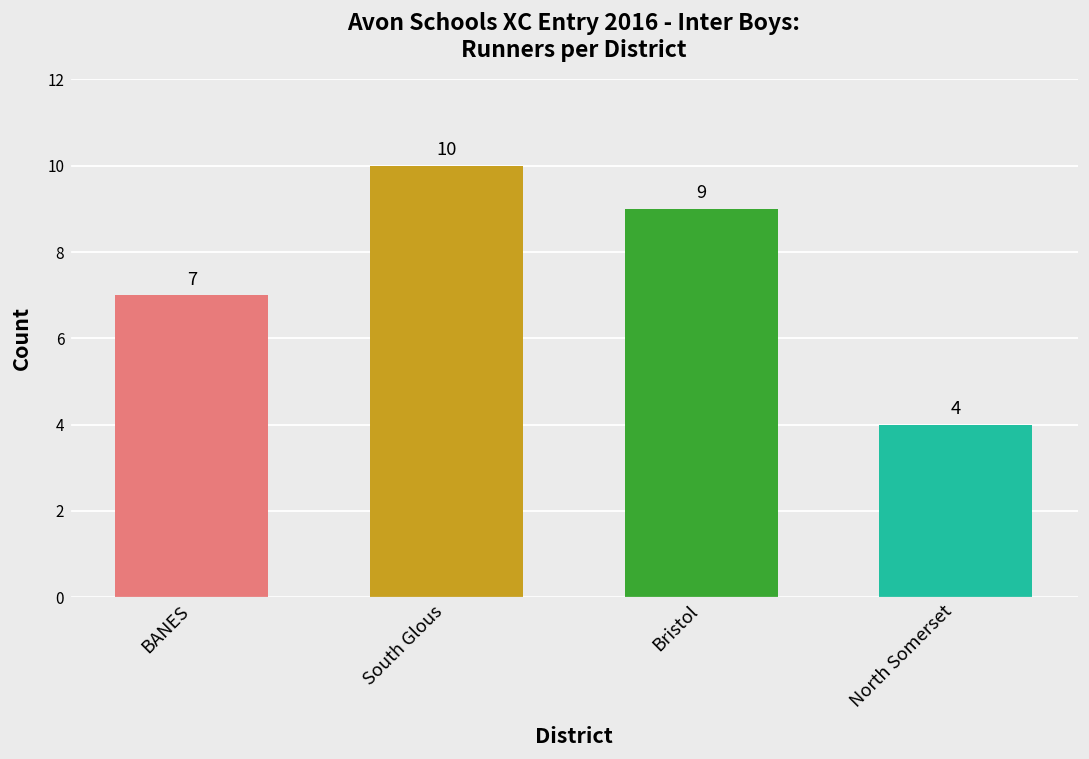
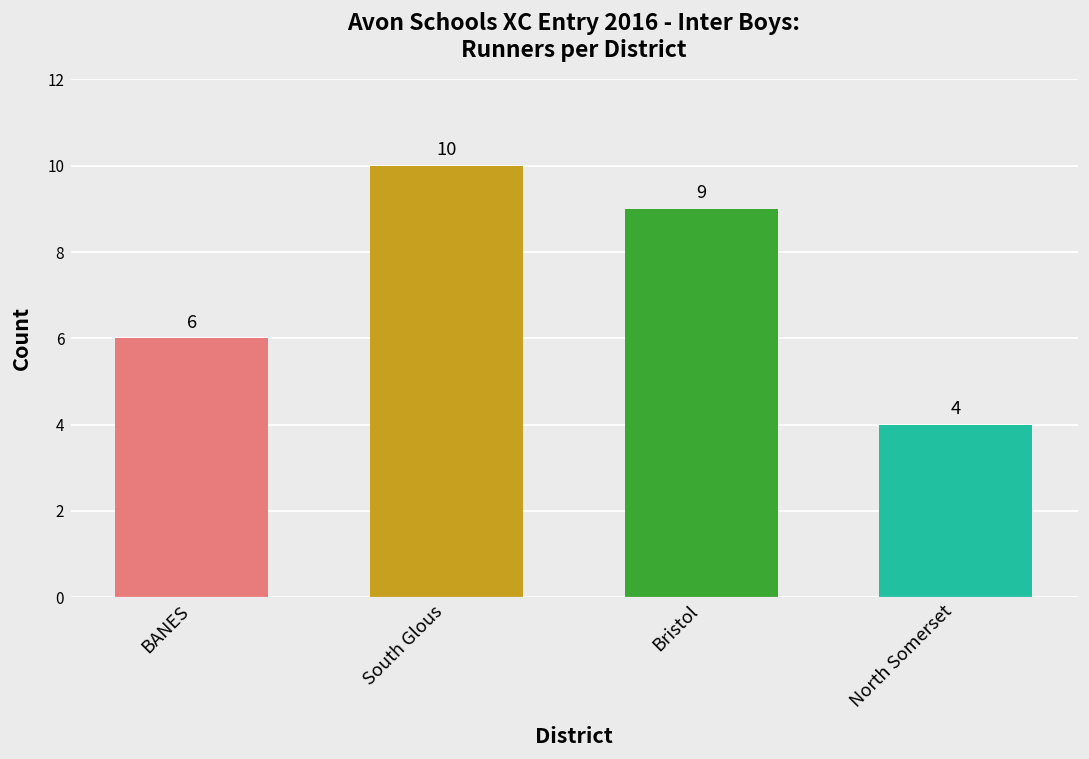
  {
-   "BANES": 7,
+   "BANES": 6,
    "South Glous": 10,
    "Bristol": 9,
    "North Somerset": 4
  }
